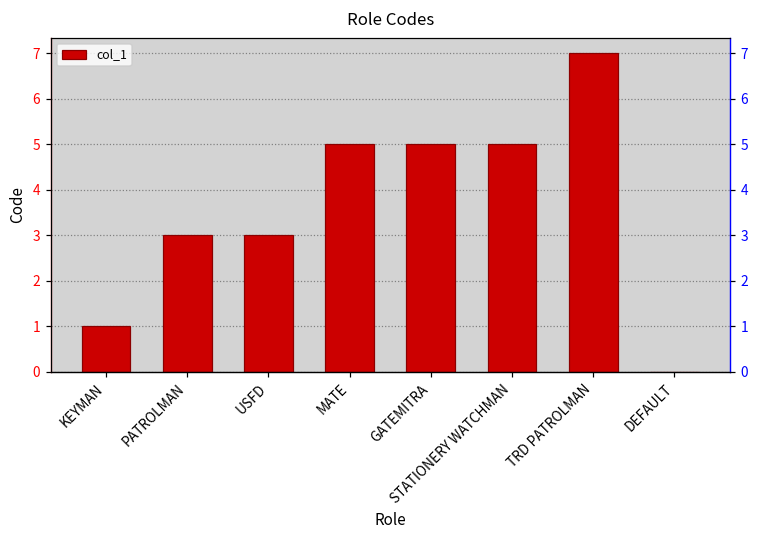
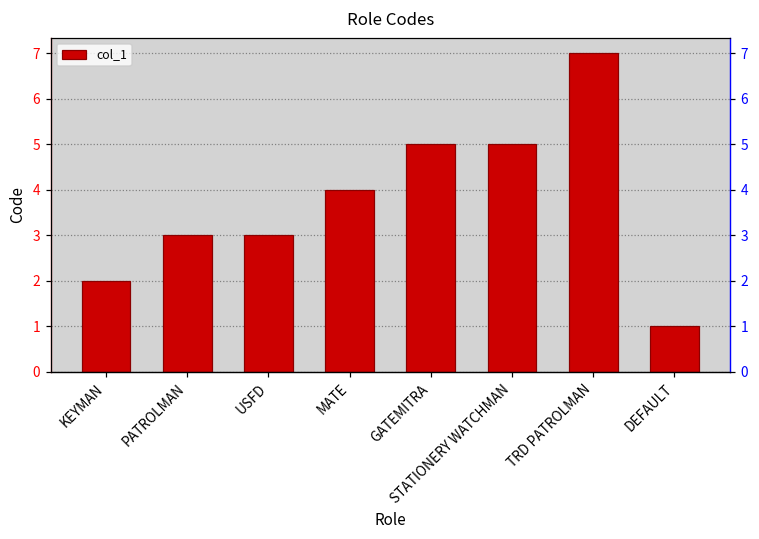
  {
-   "KEYMAN": 1,
+   "KEYMAN": 2,
    "PATROLMAN": 3,
    "USFD": 3,
-   "MATE": 5,
+   "MATE": 4,
    "GATEMITRA": 5,
    "STATIONERY WATCHMAN": 5,
    "TRD PATROLMAN": 7,
-   "DEFAULT": 0
+   "DEFAULT": 1
  }
